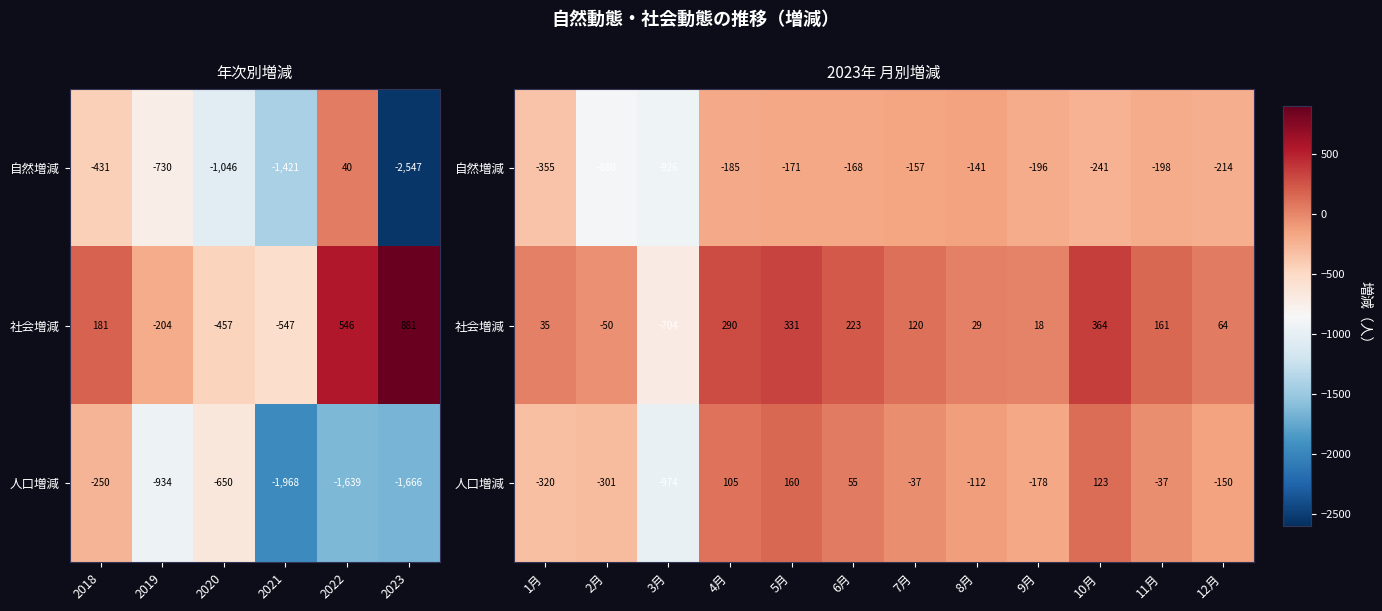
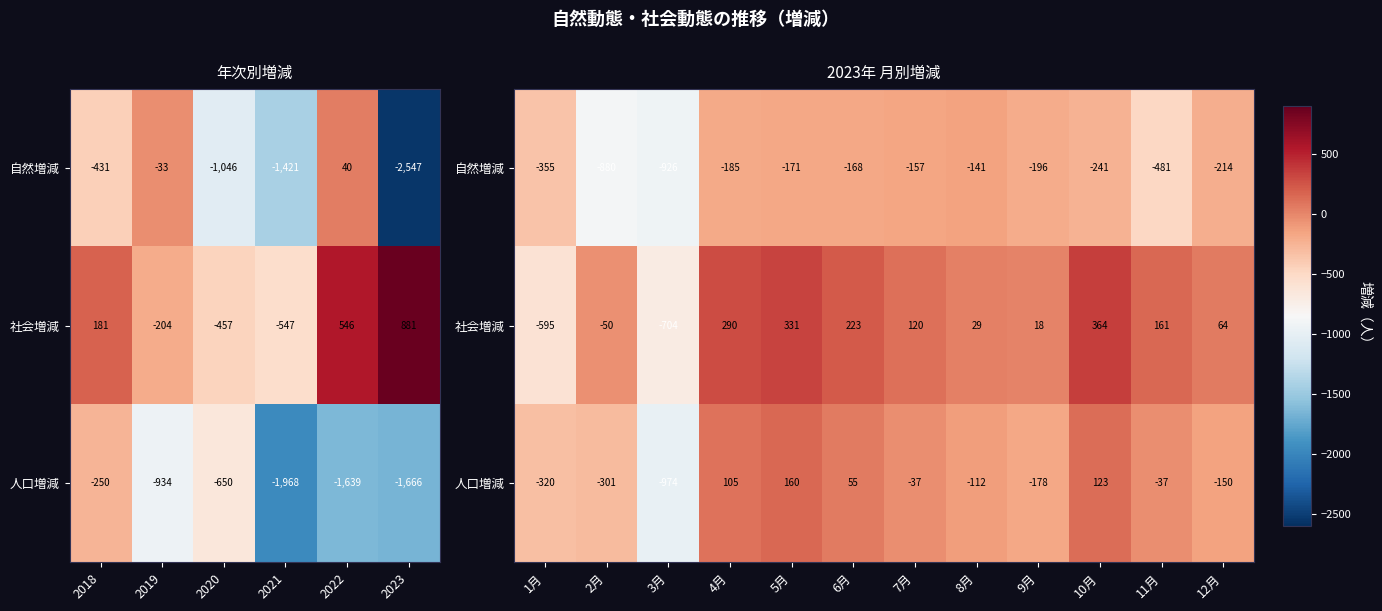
  {
    "年次別増減": {
      "自然増減": {
        "2018": "-431",
-       "2019": "-730",
+       "2019": "-33",
        "2020": "-1,046",
        "2021": "-1,421",
        "2022": "40",
        "2023": "-2,547"
      },
      "社会増減": {
        "2018": "181",
        "2019": "-204",
        "2020": "-457",
        "2021": "-547",
        "2022": "546",
        "2023": "881"
      },
      "人口増減": {
        "2018": "-250",
        "2019": "-934",
        "2020": "-650",
        "2021": "-1,968",
        "2022": "-1,639",
        "2023": "-1,666"
      }
    },
    "2023年 月別増減": {
      "自然増減": {
        "1月": "-355",
        "4月": "-185",
        "5月": "-171",
        "6月": "-168",
        "7月": "-157",
        "8月": "-141",
        "9月": "-196",
        "10月": "-241",
-       "11月": "-198",
+       "11月": "-481",
        "12月": "-214"
      },
      "社会増減": {
-       "1月": "35",
+       "1月": "-595",
        "2月": "-50",
        "4月": "290",
        "5月": "331",
        "6月": "223",
        "7月": "120",
        "8月": "29",
        "9月": "18",
        "10月": "364",
        "11月": "161",
        "12月": "64"
      },
      "人口増減": {
        "1月": "-320",
        "2月": "-301",
        "4月": "105",
        "5月": "160",
        "6月": "55",
        "7月": "-37",
        "8月": "-112",
        "9月": "-178",
        "10月": "123",
        "11月": "-37",
        "12月": "-150"
      }
    }
  }
